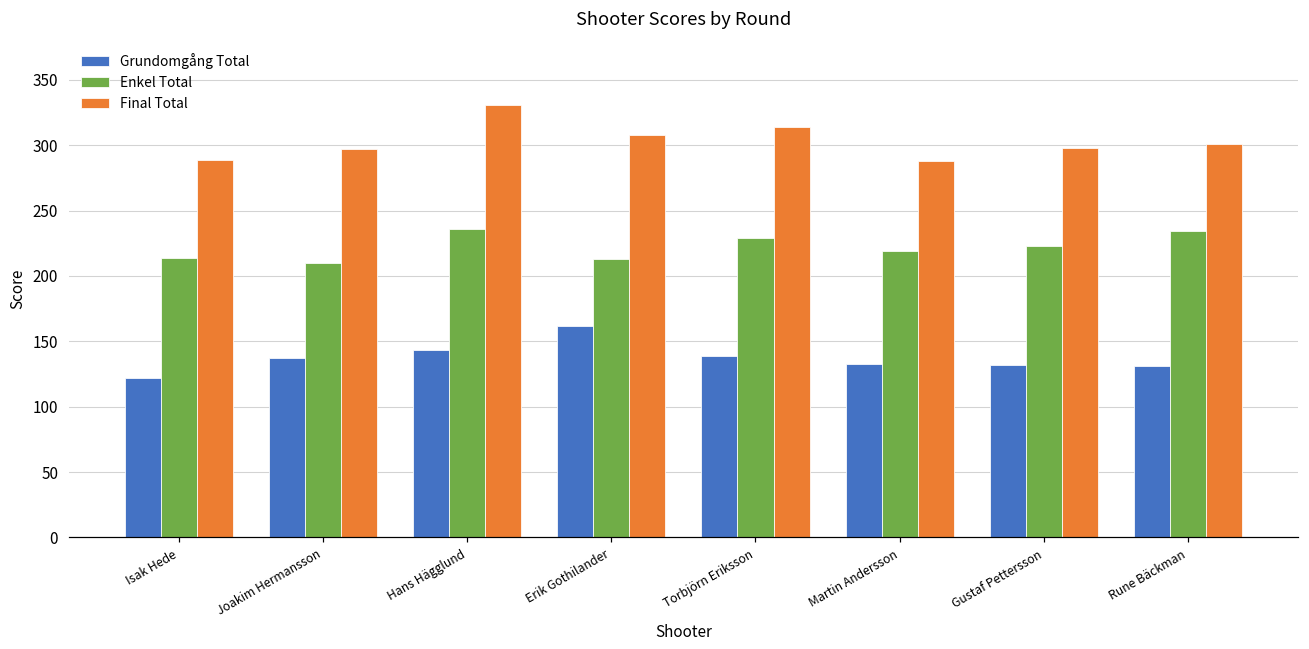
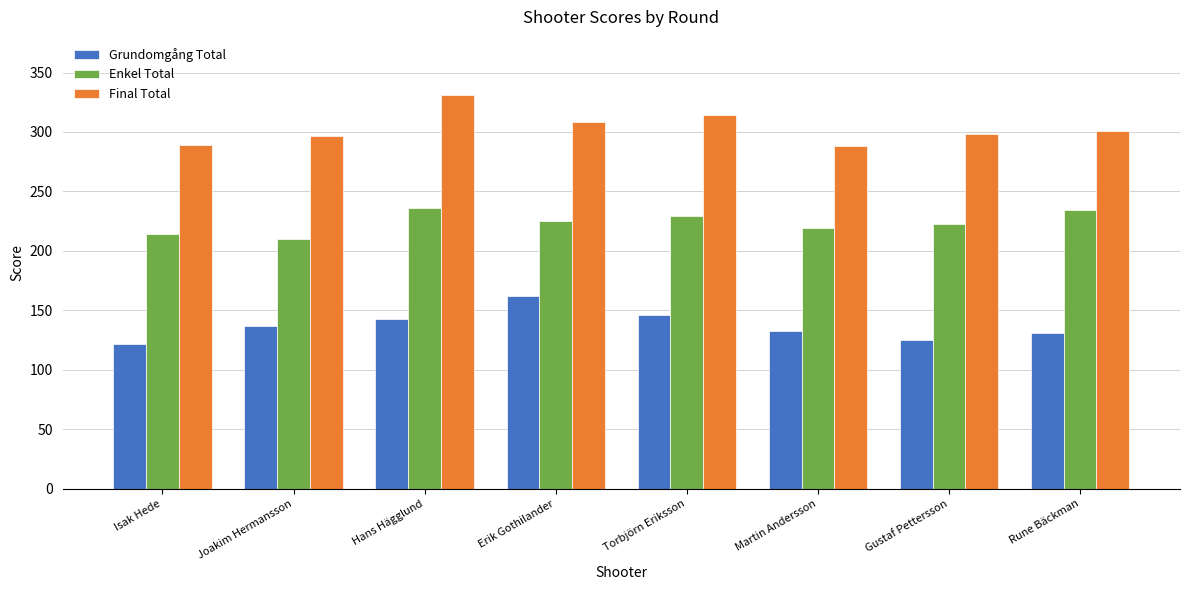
  {
    "Grundomgång Total": {
      "Isak Hede": 122,
      "Joakim Hermansson": 137,
      "Hans Hägglund": 143,
      "Erik Gothilander": 162,
-     "Torbjörn Eriksson": 139,
+     "Torbjörn Eriksson": 146,
      "Martin Andersson": 133,
-     "Gustaf Pettersson": 132,
+     "Gustaf Pettersson": 125,
      "Rune Bäckman": 131
    },
    "Enkel Total": {
      "Isak Hede": 214,
      "Joakim Hermansson": 210,
      "Hans Hägglund": 236,
-     "Erik Gothilander": 213,
+     "Erik Gothilander": 225,
      "Torbjörn Eriksson": 229,
      "Martin Andersson": 219,
      "Gustaf Pettersson": 223,
      "Rune Bäckman": 234
    },
    "Final Total": {
      "Isak Hede": 289,
      "Joakim Hermansson": 297,
      "Hans Hägglund": 331,
      "Erik Gothilander": 308,
      "Torbjörn Eriksson": 314,
      "Martin Andersson": 288,
      "Gustaf Pettersson": 298,
      "Rune Bäckman": 301
    }
  }
